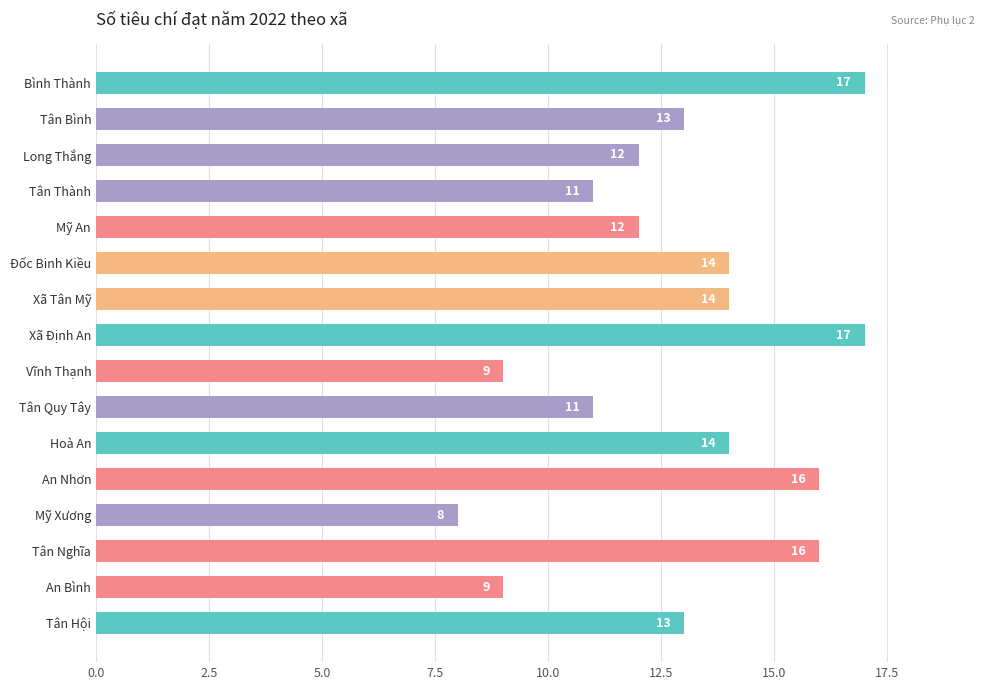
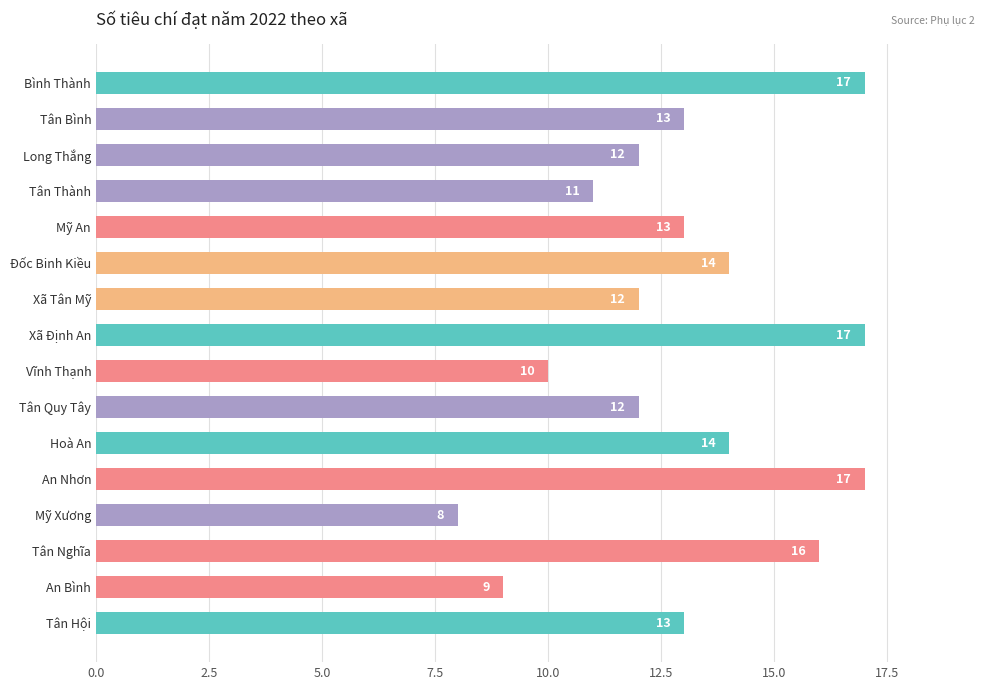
  {
    "Bình Thành": 17,
    "Tân Bình": 13,
    "Long Thắng": 12,
    "Tân Thành": 11,
-   "Mỹ An": 12,
+   "Mỹ An": 13,
    "Đốc Binh Kiều": 14,
-   "Xã Tân Mỹ": 14,
+   "Xã Tân Mỹ": 12,
    "Xã Định An": 17,
-   "Vĩnh Thạnh": 9,
-   "Tân Quy Tây": 11,
+   "Vĩnh Thạnh": 10,
+   "Tân Quy Tây": 12,
    "Hoà An": 14,
-   "An Nhơn": 16,
+   "An Nhơn": 17,
    "Mỹ Xương": 8,
    "Tân Nghĩa": 16,
    "An Bình": 9,
    "Tân Hội": 13
  }
